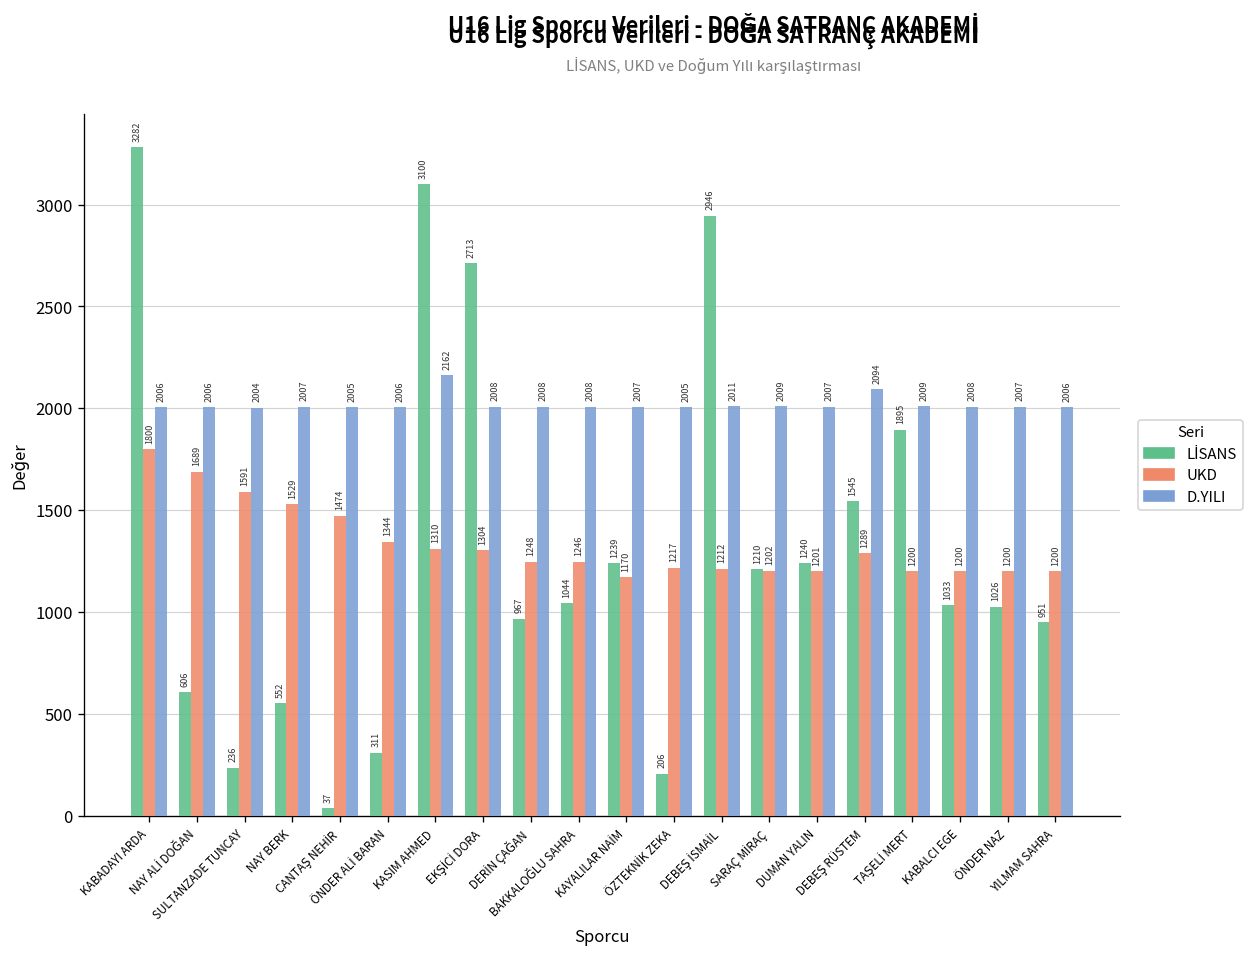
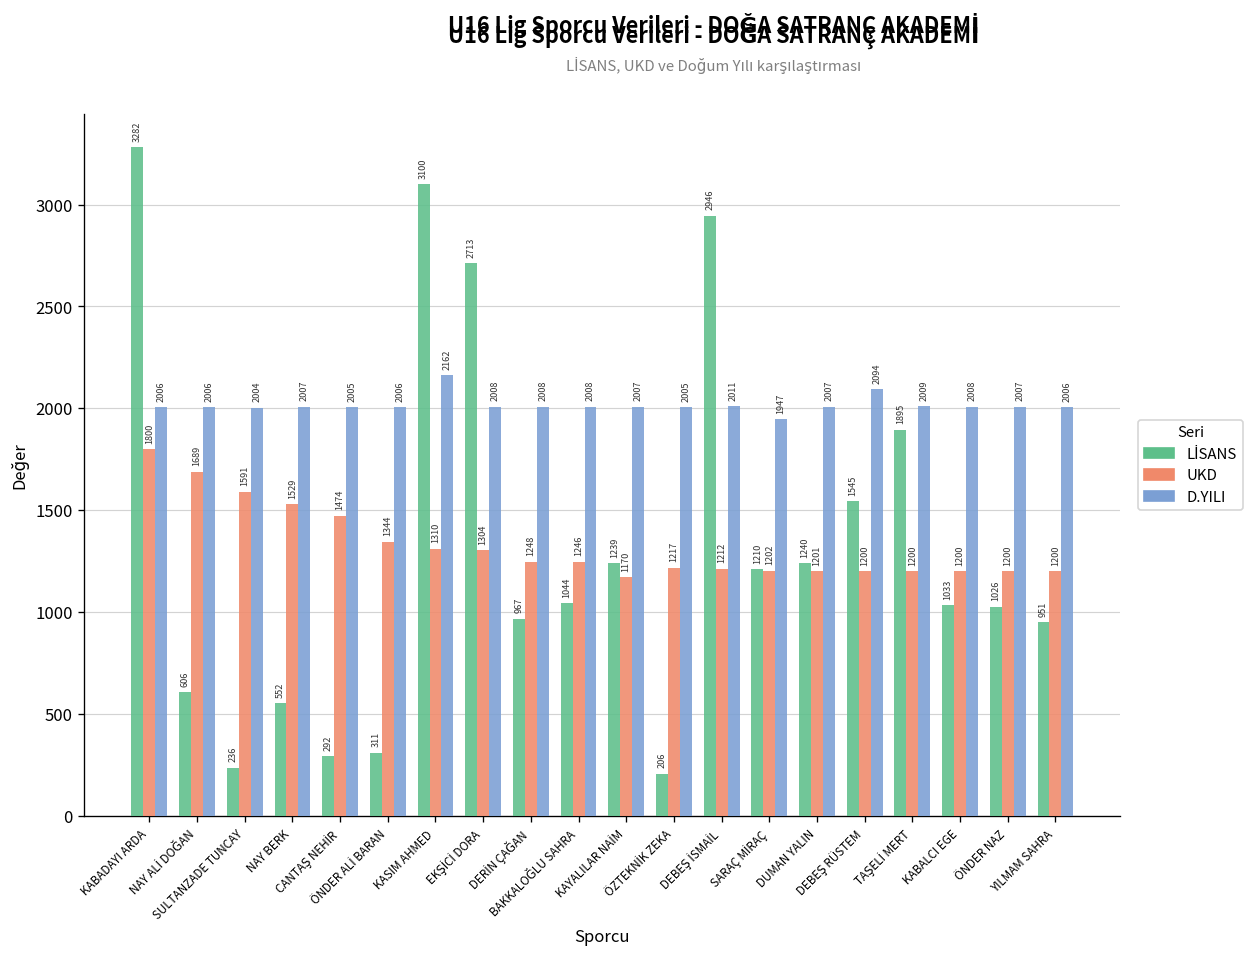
  {
    "LİSANS": {
      "KABADAYI ARDA": 3282,
      "NAY ALİ DOĞAN": 606,
      "SULTANZADE TUNCAY": 236,
      "NAY BERK": 552,
-     "CANTAŞ NEHİR": 37,
+     "CANTAŞ NEHİR": 292,
      "ÖNDER ALİ BARAN": 311,
      "KASIM AHMED": 3100,
      "EKŞİCİ DORA": 2713,
      "DERİN ÇAĞAN": 967,
      "BAKKALOĞLU SAHRA": 1044,
      "KAYALILAR NAİM": 1239,
      "ÖZTEKNİK ZEKA": 206,
      "DEBEŞ İSMAİL": 2946,
      "SARAÇ MİRAÇ": 1210,
      "DUMAN YALIN": 1240,
      "DEBEŞ RÜSTEM": 1545,
      "TAŞELİ MERT": 1895,
      "KABALCI EGE": 1033,
      "ÖNDER NAZ": 1026,
      "YILMAM SAHRA": 951
    },
    "UKD": {
      "KABADAYI ARDA": 1800,
      "NAY ALİ DOĞAN": 1689,
      "SULTANZADE TUNCAY": 1591,
      "NAY BERK": 1529,
      "CANTAŞ NEHİR": 1474,
      "ÖNDER ALİ BARAN": 1344,
      "KASIM AHMED": 1310,
      "EKŞİCİ DORA": 1304,
      "DERİN ÇAĞAN": 1248,
      "BAKKALOĞLU SAHRA": 1246,
      "KAYALILAR NAİM": 1170,
      "ÖZTEKNİK ZEKA": 1217,
      "DEBEŞ İSMAİL": 1212,
      "SARAÇ MİRAÇ": 1202,
      "DUMAN YALIN": 1201,
-     "DEBEŞ RÜSTEM": 1289,
+     "DEBEŞ RÜSTEM": 1200,
      "TAŞELİ MERT": 1200,
      "KABALCI EGE": 1200,
      "ÖNDER NAZ": 1200,
      "YILMAM SAHRA": 1200
    },
    "D.YILI": {
      "KABADAYI ARDA": 2006,
      "NAY ALİ DOĞAN": 2006,
      "SULTANZADE TUNCAY": 2004,
      "NAY BERK": 2007,
      "CANTAŞ NEHİR": 2005,
      "ÖNDER ALİ BARAN": 2006,
      "KASIM AHMED": 2162,
      "EKŞİCİ DORA": 2008,
      "DERİN ÇAĞAN": 2008,
      "BAKKALOĞLU SAHRA": 2008,
      "KAYALILAR NAİM": 2007,
      "ÖZTEKNİK ZEKA": 2005,
      "DEBEŞ İSMAİL": 2011,
-     "SARAÇ MİRAÇ": 2009,
+     "SARAÇ MİRAÇ": 1947,
      "DUMAN YALIN": 2007,
      "DEBEŞ RÜSTEM": 2094,
      "TAŞELİ MERT": 2009,
      "KABALCI EGE": 2008,
      "ÖNDER NAZ": 2007,
      "YILMAM SAHRA": 2006
    }
  }
